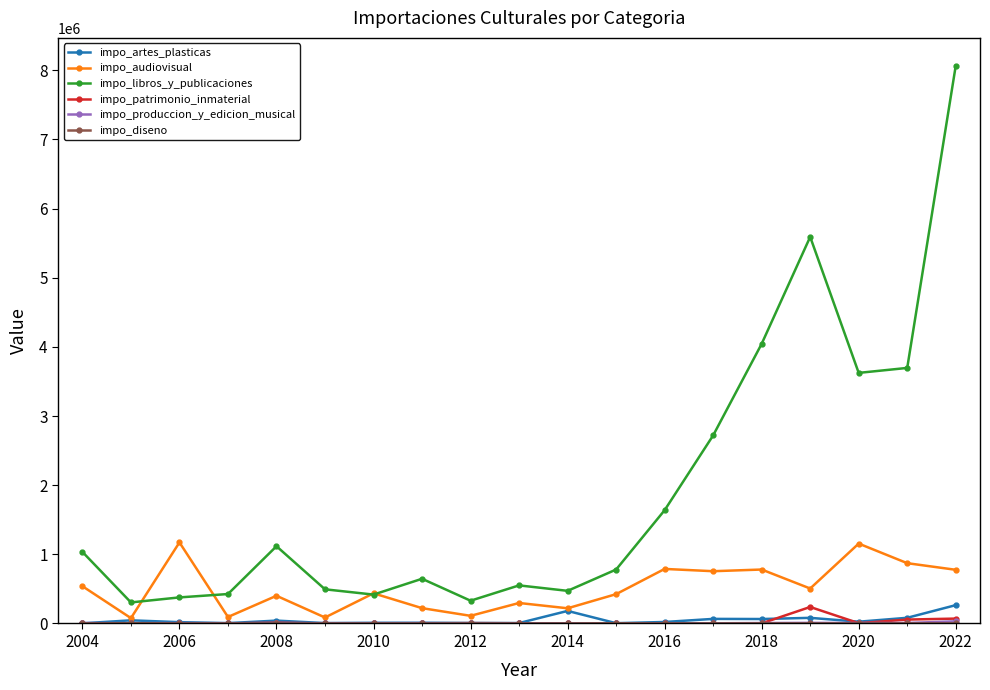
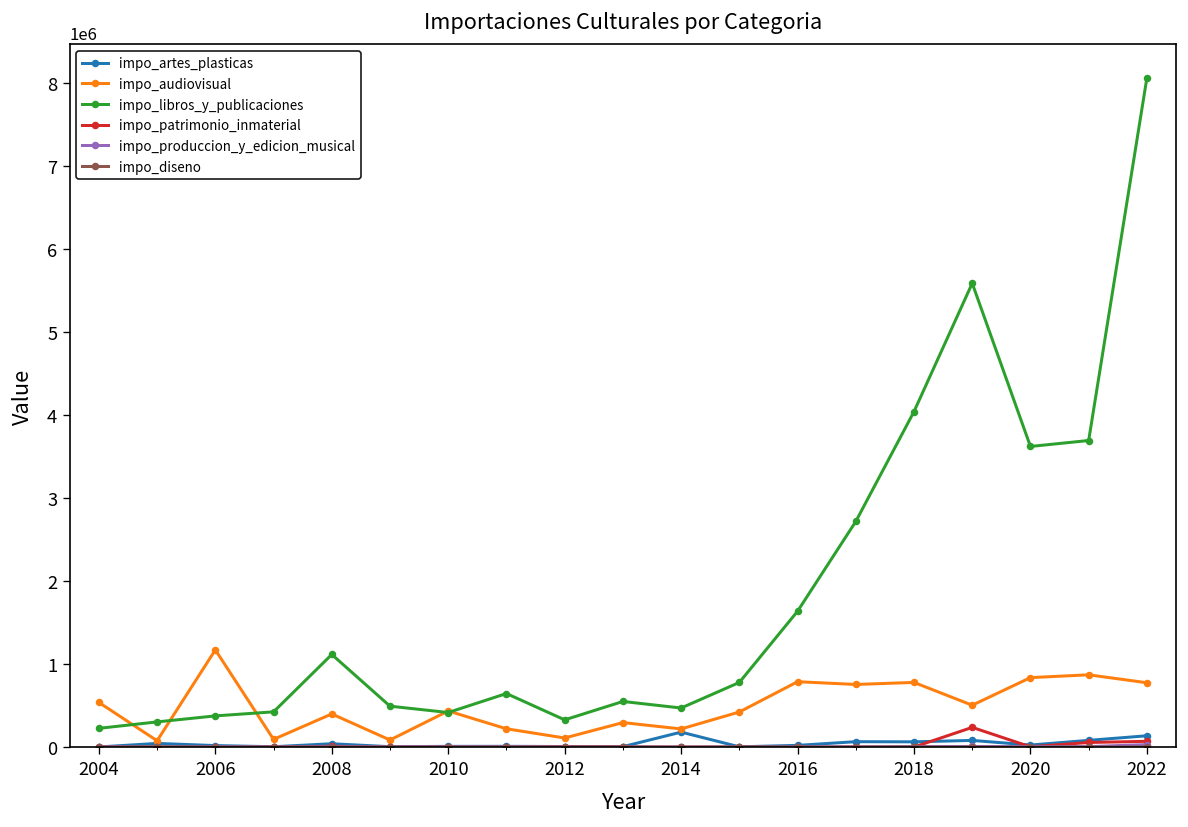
  {
    "impo_artes_plasticas": {
      "2014": 200000,
      "2018": 100000,
-     "2022": 300000
+     "2022": 100000
    },
    "impo_audiovisual": {
      "2004": 500000,
      "2006": 1200000,
      "2008": 400000,
      "2012": 100000,
      "2014": 200000,
      "2016": 800000,
      "2018": 800000,
-     "2020": 1200000,
+     "2020": 800000,
      "2022": 800000
    },
    "impo_libros_y_publicaciones": {
-     "2004": 1000000,
+     "2004": 200000,
      "2006": 400000,
      "2008": 1100000,
      "2012": 300000,
      "2014": 500000,
      "2016": 1600000,
      "2018": 4000000,
      "2020": 3600000,
      "2022": 8100000
    },
    "impo_patrimonio_inmaterial": {
      "2022": 100000
    }
  }
